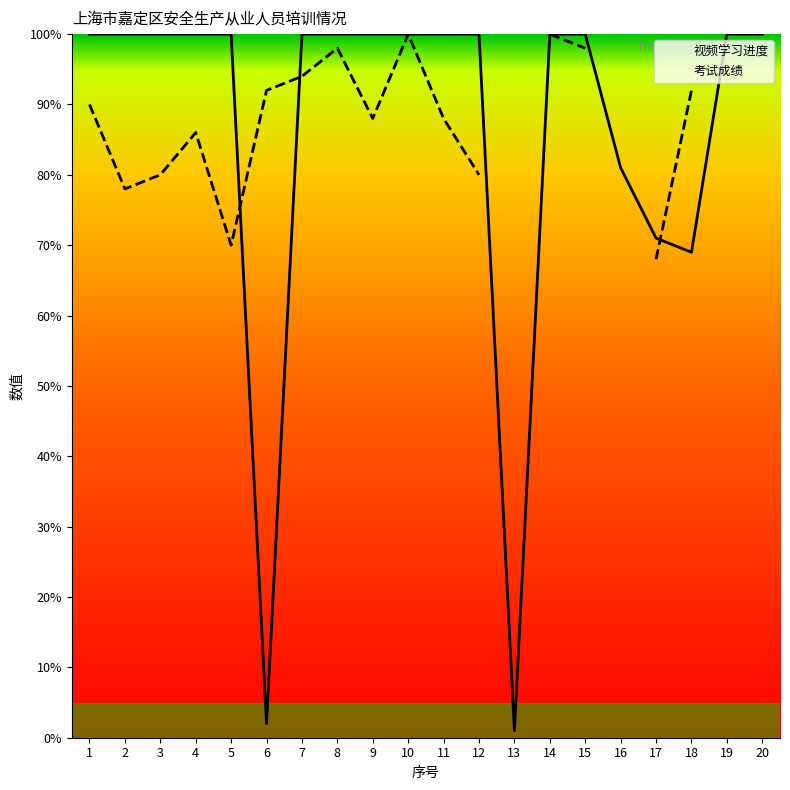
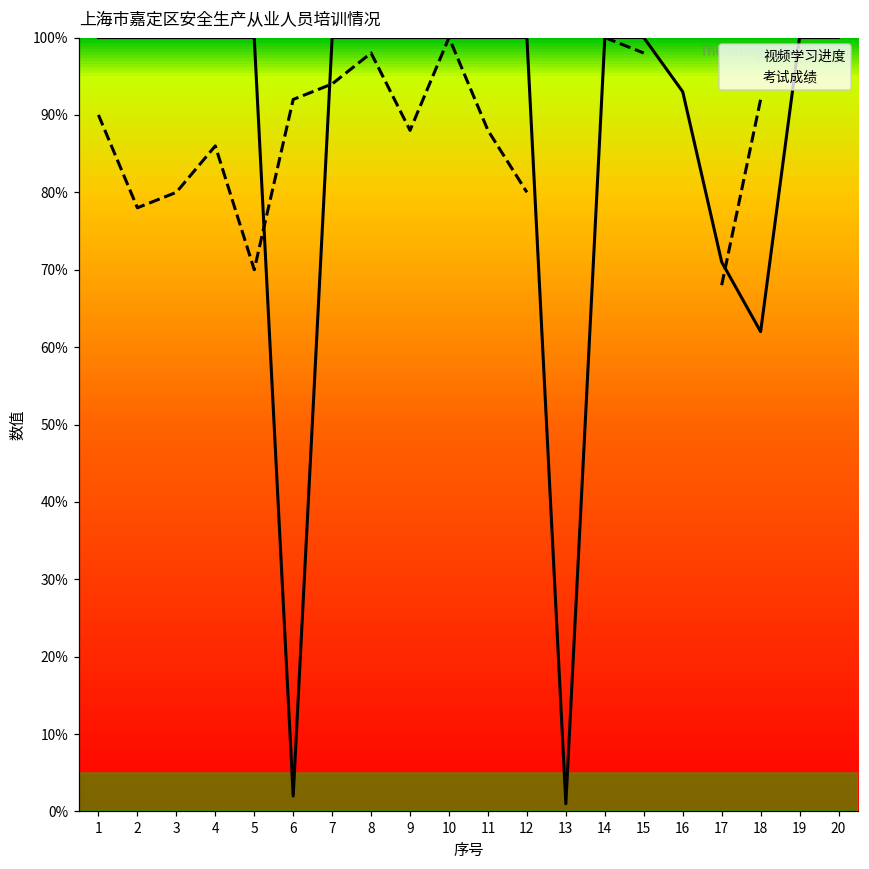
  {
    "视频学习进度": {
      "1": "100%",
      "2": "100%",
      "3": "100%",
      "4": "100%",
      "5": "100%",
      "7": "100%",
      "8": "100%",
      "9": "100%",
      "11": "100%",
      "12": "100%",
      "15": "100%",
-     "16": "81%",
+     "16": "93%",
      "17": "71%",
-     "18": "69%",
+     "18": "62%",
      "19": "100%",
      "20": "100%"
    }
  }
